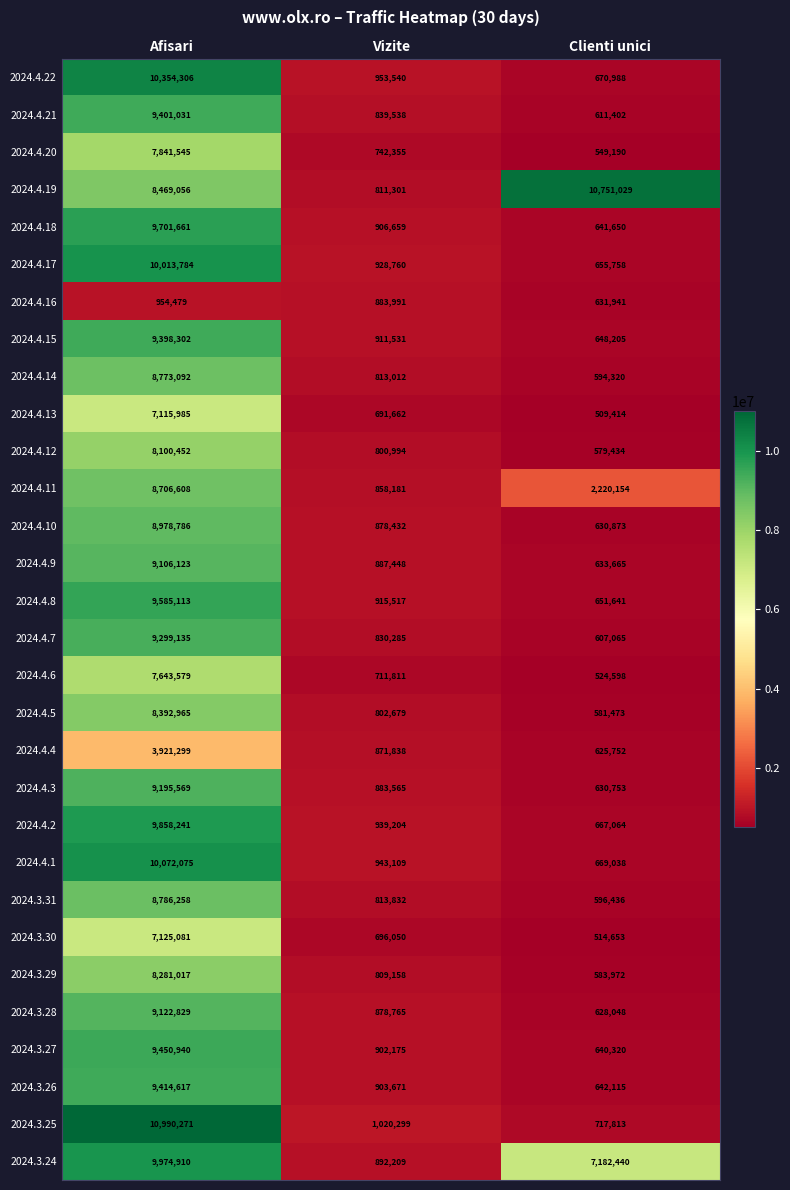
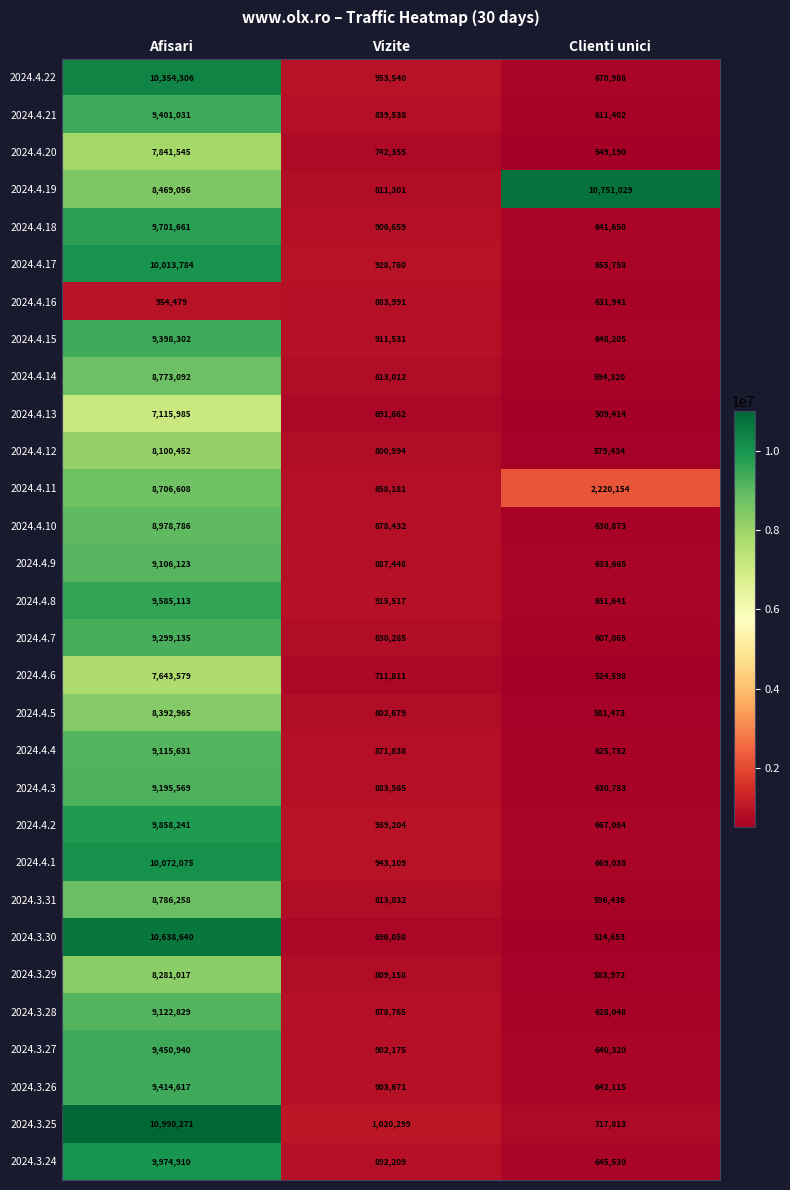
  {
    "2024.4.22": {
      "Afisari": "10,354,306",
      "Vizite": "953,540",
      "Clienti unici": "670,988"
    },
    "2024.4.21": {
      "Afisari": "9,401,031",
      "Vizite": "839,538",
      "Clienti unici": "611,402"
    },
    "2024.4.20": {
      "Afisari": "7,841,545",
      "Vizite": "742,355",
      "Clienti unici": "549,190"
    },
    "2024.4.19": {
      "Afisari": "8,469,056",
      "Vizite": "811,301",
      "Clienti unici": "10,751,029"
    },
    "2024.4.18": {
      "Afisari": "9,701,661",
      "Vizite": "906,659",
      "Clienti unici": "641,650"
    },
    "2024.4.17": {
      "Afisari": "10,013,784",
      "Vizite": "928,760",
      "Clienti unici": "655,758"
    },
    "2024.4.16": {
      "Afisari": "954,479",
      "Vizite": "883,991",
      "Clienti unici": "631,941"
    },
    "2024.4.15": {
      "Afisari": "9,398,302",
      "Vizite": "911,531",
      "Clienti unici": "648,205"
    },
    "2024.4.14": {
      "Afisari": "8,773,092",
      "Vizite": "813,012",
      "Clienti unici": "594,320"
    },
    "2024.4.13": {
      "Afisari": "7,115,985",
      "Vizite": "691,662",
      "Clienti unici": "509,414"
    },
    "2024.4.12": {
      "Afisari": "8,100,452",
      "Vizite": "800,994",
      "Clienti unici": "579,434"
    },
    "2024.4.11": {
      "Afisari": "8,706,608",
      "Vizite": "858,181",
      "Clienti unici": "2,220,154"
    },
    "2024.4.10": {
      "Afisari": "8,978,786",
      "Vizite": "878,432",
      "Clienti unici": "630,873"
    },
    "2024.4.9": {
      "Afisari": "9,106,123",
      "Vizite": "887,448",
      "Clienti unici": "633,665"
    },
    "2024.4.8": {
      "Afisari": "9,585,113",
      "Vizite": "915,517",
      "Clienti unici": "651,641"
    },
    "2024.4.7": {
      "Afisari": "9,299,135",
      "Vizite": "830,285",
      "Clienti unici": "607,065"
    },
    "2024.4.6": {
      "Afisari": "7,643,579",
      "Vizite": "711,811",
      "Clienti unici": "524,598"
    },
    "2024.4.5": {
      "Afisari": "8,392,965",
      "Vizite": "802,679",
      "Clienti unici": "581,473"
    },
    "2024.4.4": {
-     "Afisari": "3,921,299",
+     "Afisari": "9,115,631",
      "Vizite": "871,838",
      "Clienti unici": "625,752"
    },
    "2024.4.3": {
      "Afisari": "9,195,569",
      "Vizite": "883,565",
      "Clienti unici": "630,753"
    },
    "2024.4.2": {
      "Afisari": "9,858,241",
      "Vizite": "939,204",
      "Clienti unici": "667,064"
    },
    "2024.4.1": {
      "Afisari": "10,072,075",
      "Vizite": "943,109",
      "Clienti unici": "669,038"
    },
    "2024.3.31": {
      "Afisari": "8,786,258",
      "Vizite": "813,832",
      "Clienti unici": "596,436"
    },
    "2024.3.30": {
-     "Afisari": "7,125,081",
+     "Afisari": "10,638,640",
      "Vizite": "696,050",
      "Clienti unici": "514,653"
    },
    "2024.3.29": {
      "Afisari": "8,281,017",
      "Vizite": "809,158",
      "Clienti unici": "583,972"
    },
    "2024.3.28": {
      "Afisari": "9,122,829",
      "Vizite": "878,765",
      "Clienti unici": "628,048"
    },
    "2024.3.27": {
      "Afisari": "9,450,940",
      "Vizite": "902,175",
      "Clienti unici": "640,320"
    },
    "2024.3.26": {
      "Afisari": "9,414,617",
      "Vizite": "903,671",
      "Clienti unici": "642,115"
    },
    "2024.3.25": {
      "Afisari": "10,990,271",
      "Vizite": "1,020,299",
      "Clienti unici": "717,813"
    },
    "2024.3.24": {
      "Afisari": "9,974,910",
      "Vizite": "892,209",
-     "Clienti unici": "7,182,440"
+     "Clienti unici": "645,530"
    }
  }
